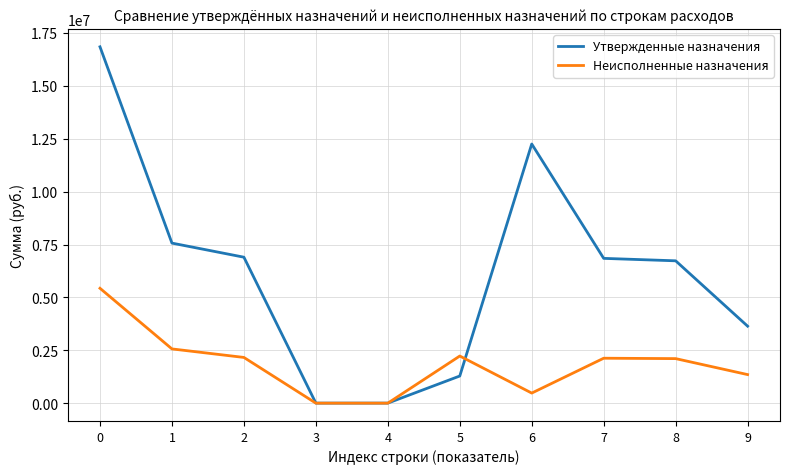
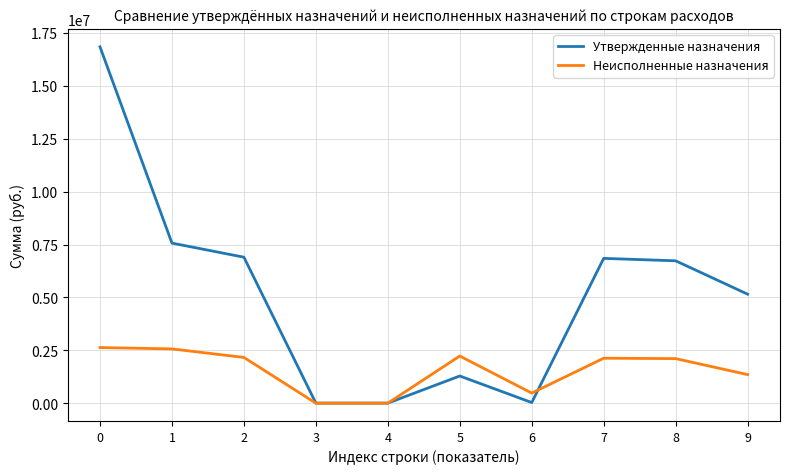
  {
    "Утвержденные назначения": {
      "0": 16800000,
      "1": 7600000,
      "2": 6900000,
      "5": 1300000,
-     "6": 12300000,
+     "6": 0,
      "7": 6800000,
      "8": 6700000,
-     "9": 3600000
+     "9": 5200000
    },
    "Неисполненные назначения": {
-     "0": 5400000,
+     "0": 2600000,
      "1": 2600000,
      "2": 2200000,
      "5": 2200000,
      "6": 500000,
      "7": 2100000,
      "8": 2100000,
      "9": 1400000
    }
  }
